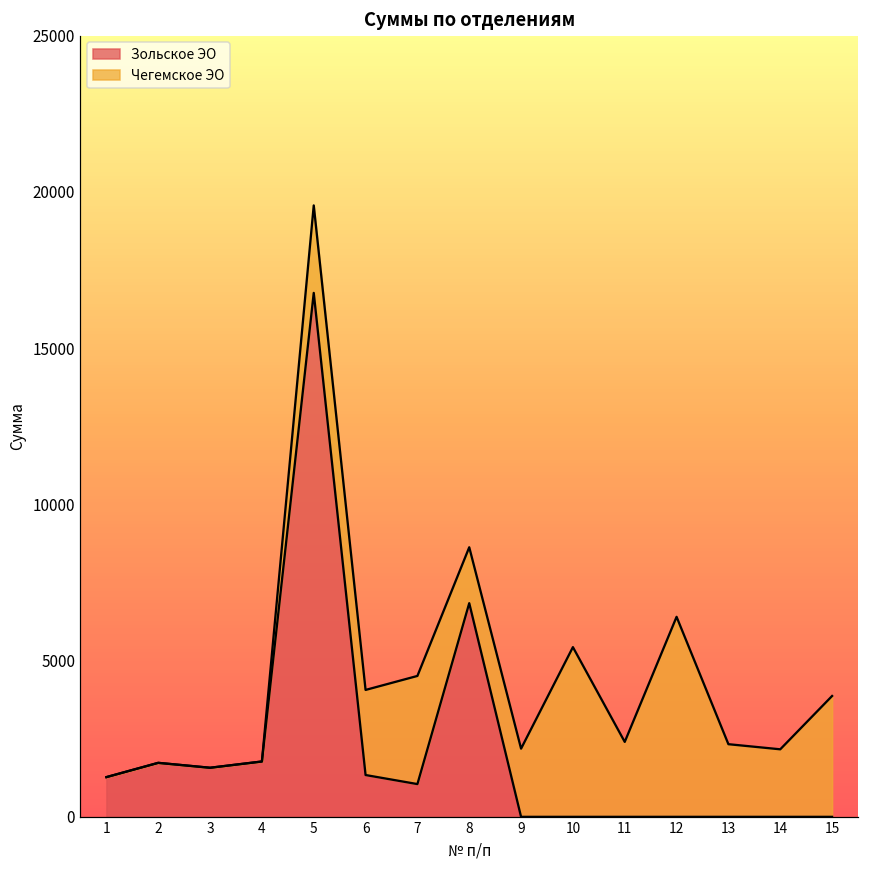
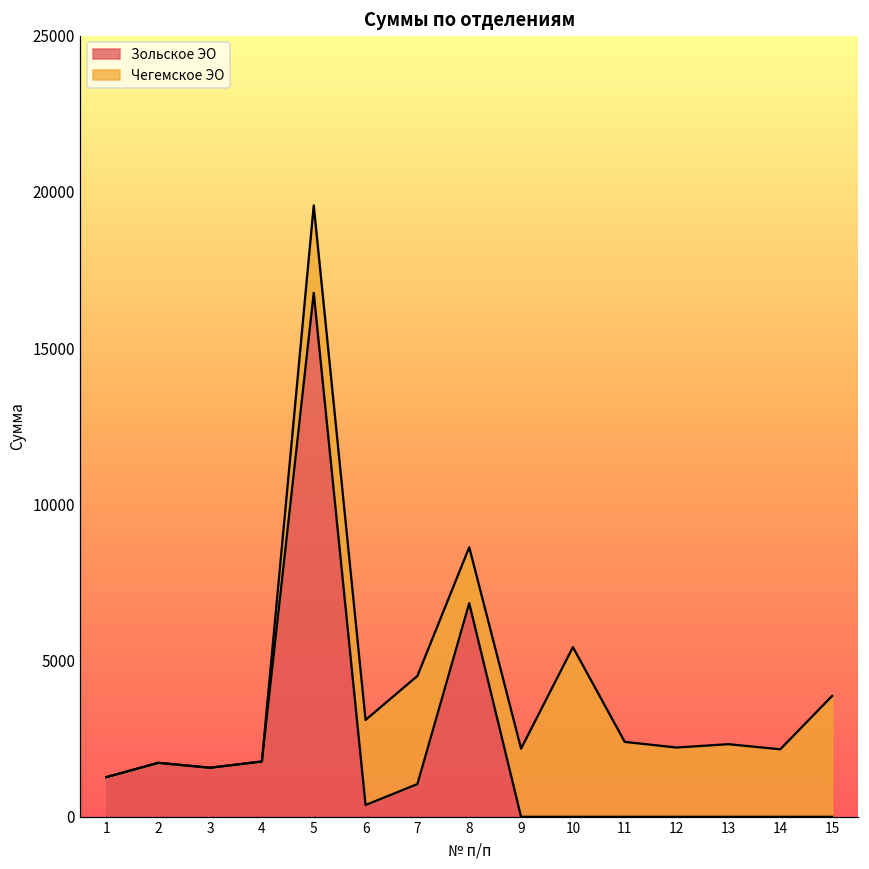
  {
    "Зольское ЭО": {
      "5": 16800,
-     "6": 1300,
+     "6": 400,
      "7": 1000,
      "8": 6800,
      "9": 0,
      "10": 0,
      "11": 0,
      "12": 0,
      "13": 0,
      "14": 0,
      "15": 0
    },
    "Чегемское ЭО": {
      "5": 2800,
      "6": 2700,
      "7": 3500,
      "8": 1800,
      "9": 2200,
      "10": 5400,
      "11": 2400,
-     "12": 6400,
+     "12": 2200,
      "13": 2300,
      "14": 2200,
      "15": 3900
    }
  }
